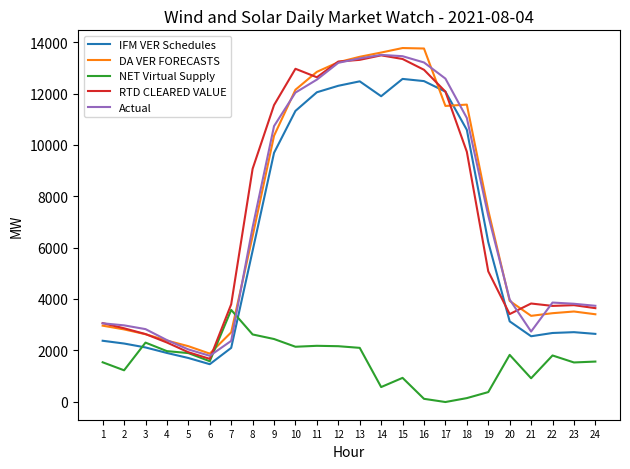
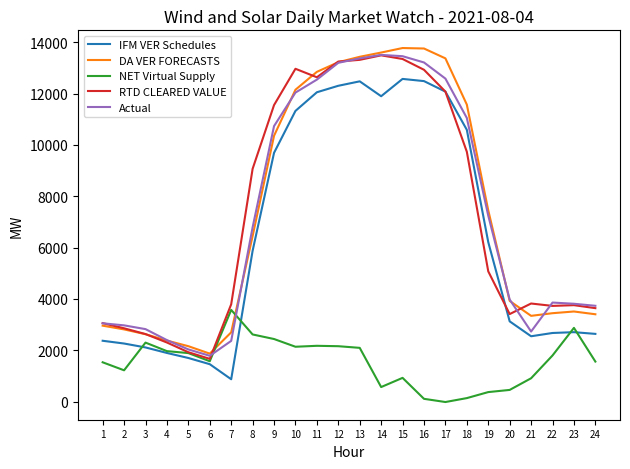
  {
    "IFM VER Schedules": {
      "1": 2400,
      "2": 2300,
      "3": 2100,
      "5": 1700,
      "6": 1500,
-     "7": 2100,
+     "7": 900,
      "8": 5900,
      "9": 9700,
      "10": 11300,
      "11": 12100,
      "12": 12300,
      "13": 12500,
      "14": 11900,
      "15": 12600,
      "16": 12500,
      "18": 10600,
      "19": 6200,
      "20": 3100,
      "21": 2500,
      "22": 2700,
      "23": 2700,
      "24": 2600
    },
    "DA VER FORECASTS": {
      "5": 2200,
      "7": 2700,
      "8": 6400,
      "9": 10400,
      "10": 12200,
      "11": 12800,
      "15": 13800,
      "16": 13800,
-     "17": 11500,
+     "17": 13400,
      "18": 11600,
      "19": 7500,
      "21": 3300,
      "22": 3400,
      "23": 3500,
      "24": 3400
    },
    "NET Virtual Supply": {
      "1": 1500,
      "2": 1200,
      "3": 2300,
      "7": 3600,
      "8": 2600,
      "9": 2400,
      "10": 2100,
      "11": 2200,
      "12": 2200,
      "13": 2100,
      "14": 600,
      "15": 900,
      "16": 100,
      "17": 0,
      "18": 100,
      "19": 400,
-     "20": 1800,
+     "20": 500,
      "21": 900,
      "22": 1800,
-     "23": 1500,
+     "23": 2900,
      "24": 1600
    },
    "RTD CLEARED VALUE": {
      "7": 3800,
      "8": 9100,
      "9": 11600,
      "10": 13000,
      "15": 13400,
      "16": 12900,
      "18": 9700,
      "19": 5100,
      "20": 3400,
      "21": 3800,
      "22": 3700
    },
    "Actual": {
      "2": 3000,
      "3": 2800,
      "5": 2000,
      "7": 2400,
      "8": 6800,
      "9": 10700,
      "10": 12000,
      "15": 13500,
      "16": 13200,
      "17": 12600,
      "18": 11100,
      "19": 7200,
      "21": 2700,
      "22": 3900
    }
  }
